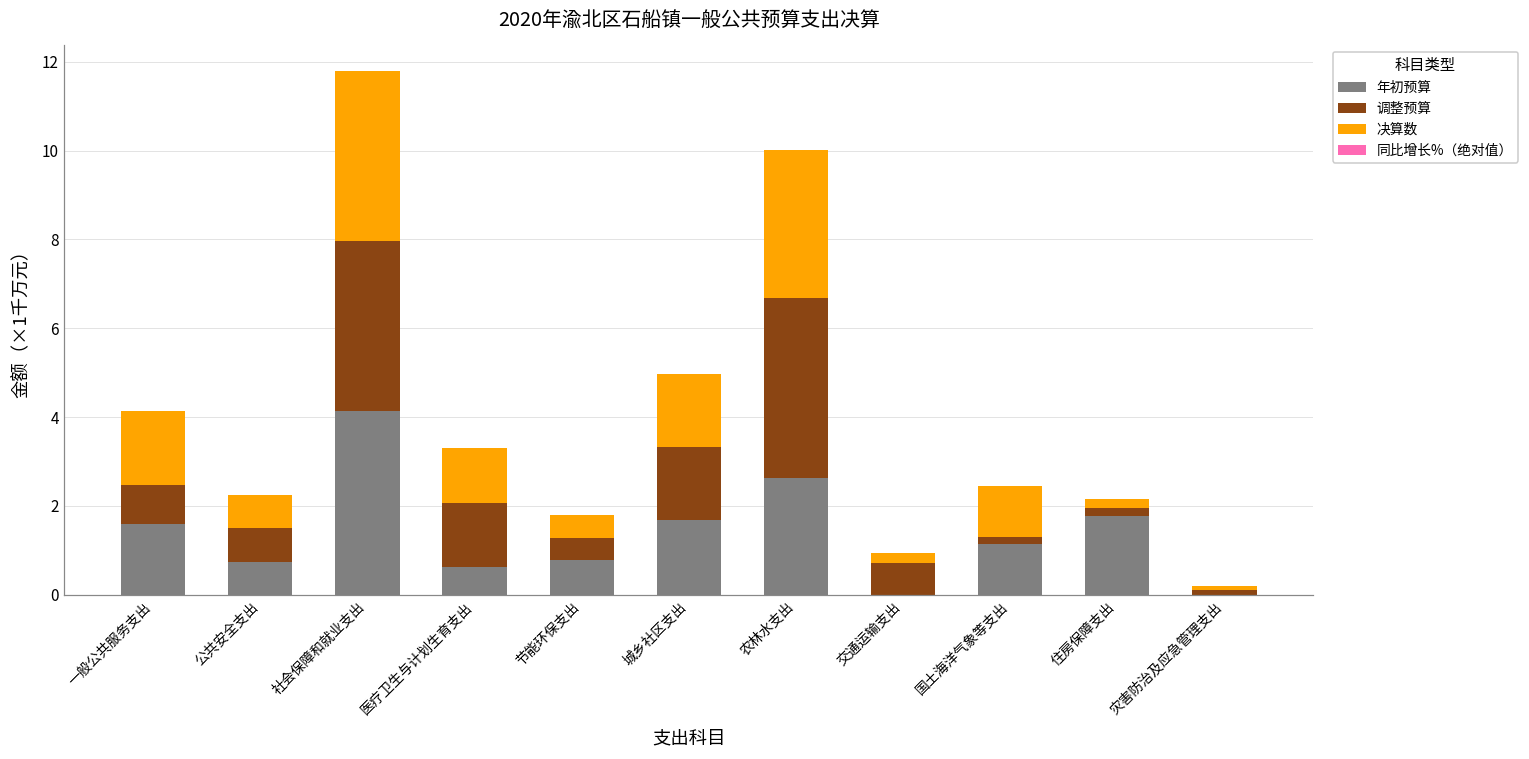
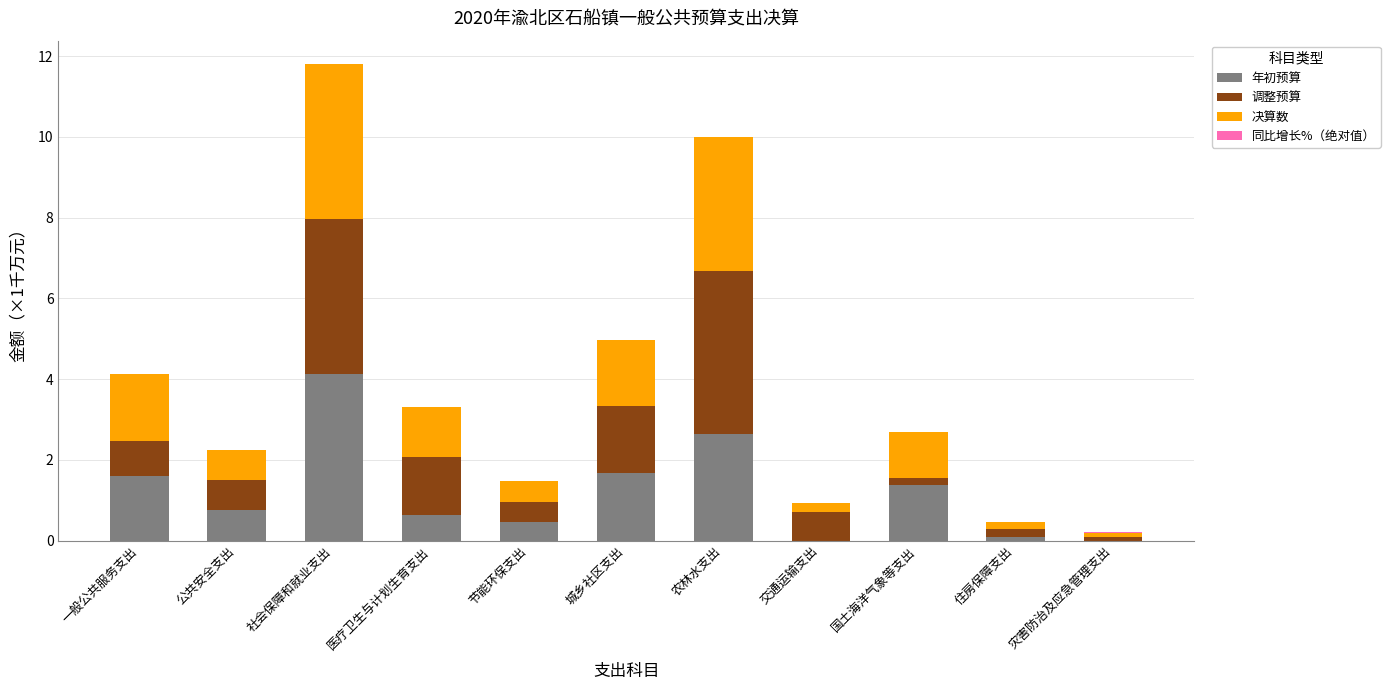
  {
    "年初预算": {
      "一般公共服务支出": 1.6,
      "公共安全支出": 0.7,
      "社会保障和就业支出": 4.1,
      "医疗卫生与计划生育支出": 0.6,
-     "节能环保支出": 0.8,
+     "节能环保支出": 0.5,
      "城乡社区支出": 1.7,
      "农林水支出": 2.6,
      "交通运输支出": 0.0,
-     "国土海洋气象等支出": 1.1,
-     "住房保障支出": 1.8
+     "国土海洋气象等支出": 1.4,
+     "住房保障支出": 0.1
    },
    "调整预算": {
      "一般公共服务支出": 0.9,
      "公共安全支出": 0.7,
      "社会保障和就业支出": 3.8,
      "医疗卫生与计划生育支出": 1.4,
      "节能环保支出": 0.5,
      "城乡社区支出": 1.6,
      "农林水支出": 4.0,
      "交通运输支出": 0.7,
      "国土海洋气象等支出": 0.2,
      "住房保障支出": 0.2,
      "灾害防治及应急管理支出": 0.1
    },
    "决算数": {
      "一般公共服务支出": 1.7,
      "公共安全支出": 0.7,
      "社会保障和就业支出": 3.8,
      "医疗卫生与计划生育支出": 1.2,
      "节能环保支出": 0.5,
      "城乡社区支出": 1.6,
      "农林水支出": 3.3,
      "交通运输支出": 0.2,
      "国土海洋气象等支出": 1.1,
      "住房保障支出": 0.2,
      "灾害防治及应急管理支出": 0.1
    },
    "同比增长%（绝对值）": {
      "交通运输支出": 0.0
    }
  }
